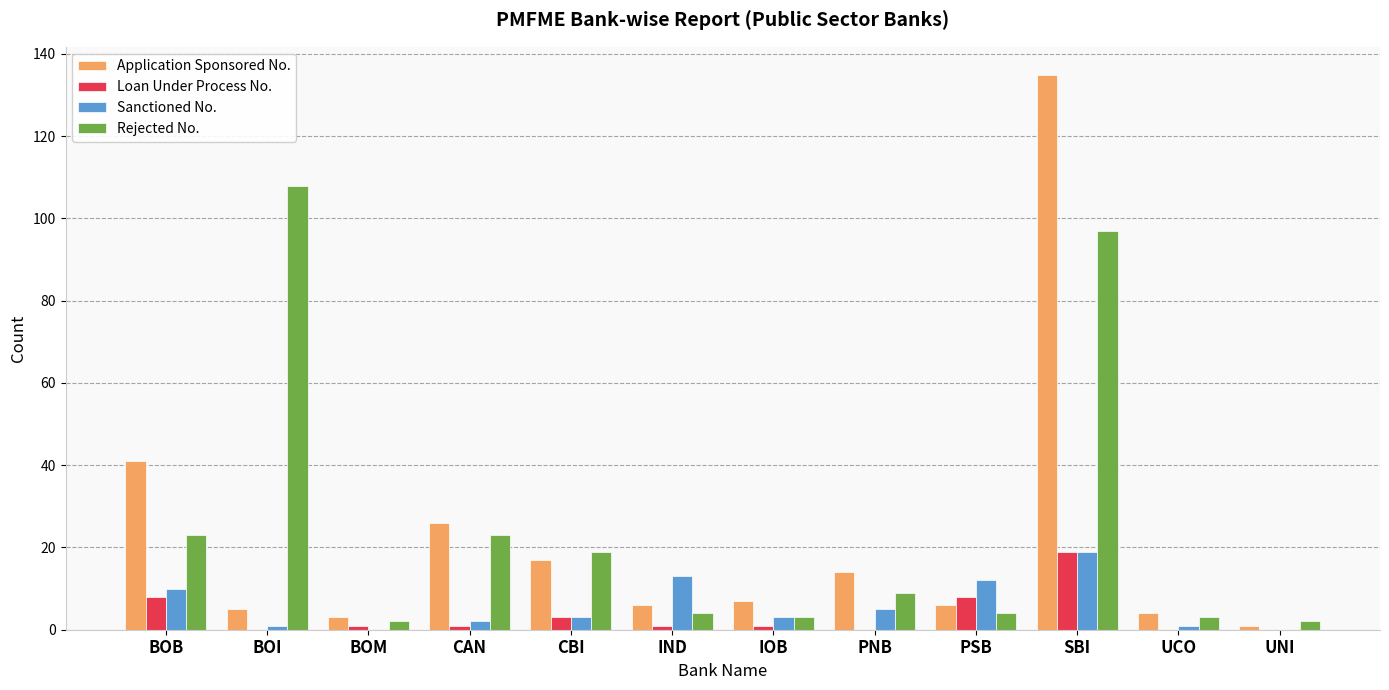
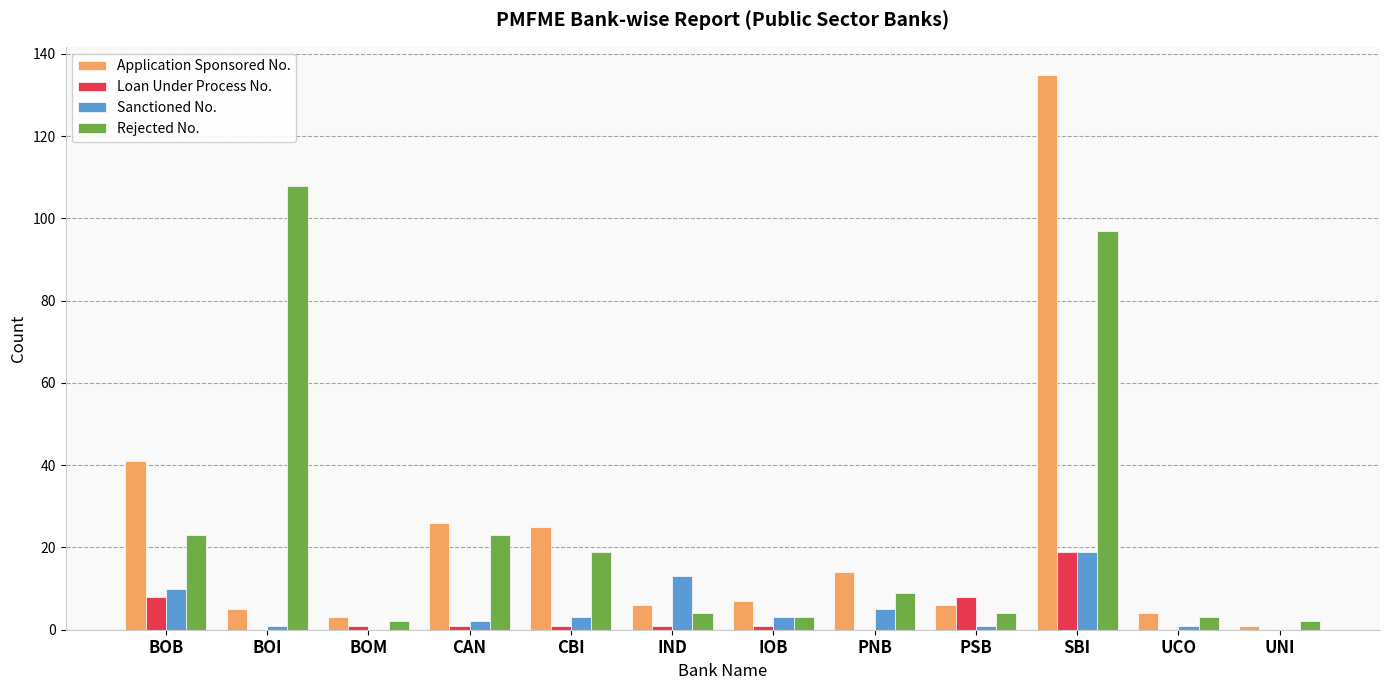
  {
    "Application Sponsored No.": {
      "BOB": 41,
      "BOI": 5,
      "BOM": 3,
      "CAN": 26,
-     "CBI": 17,
+     "CBI": 25,
      "IND": 6,
      "IOB": 7,
      "PNB": 14,
      "PSB": 6,
      "SBI": 135,
      "UCO": 4,
      "UNI": 1
    },
    "Loan Under Process No.": {
      "BOB": 8,
      "BOI": 0,
      "BOM": 1,
      "CAN": 1,
-     "CBI": 3,
+     "CBI": 1,
      "IND": 1,
      "IOB": 1,
      "PNB": 0,
      "PSB": 8,
      "SBI": 19,
      "UCO": 0,
      "UNI": 0
    },
    "Sanctioned No.": {
      "BOB": 10,
      "BOI": 1,
      "BOM": 0,
      "CAN": 2,
      "CBI": 3,
      "IND": 13,
      "IOB": 3,
      "PNB": 5,
-     "PSB": 12,
+     "PSB": 1,
      "SBI": 19,
      "UCO": 1,
      "UNI": 0
    },
    "Rejected No.": {
      "BOB": 23,
      "BOI": 108,
      "BOM": 2,
      "CAN": 23,
      "CBI": 19,
      "IND": 4,
      "IOB": 3,
      "PNB": 9,
      "PSB": 4,
      "SBI": 97,
      "UCO": 3,
      "UNI": 2
    }
  }
